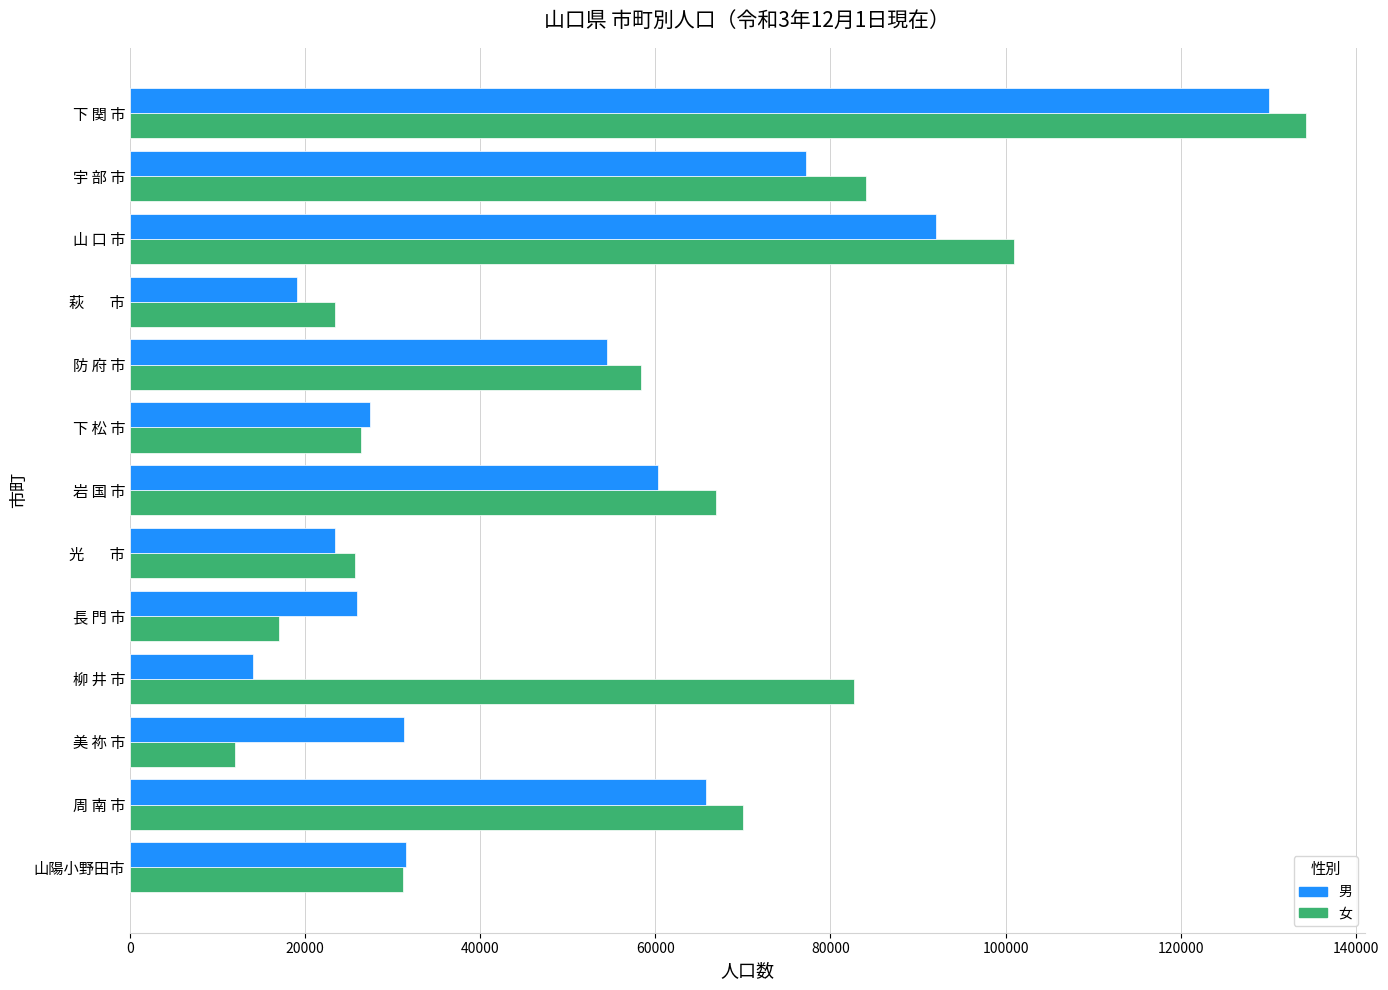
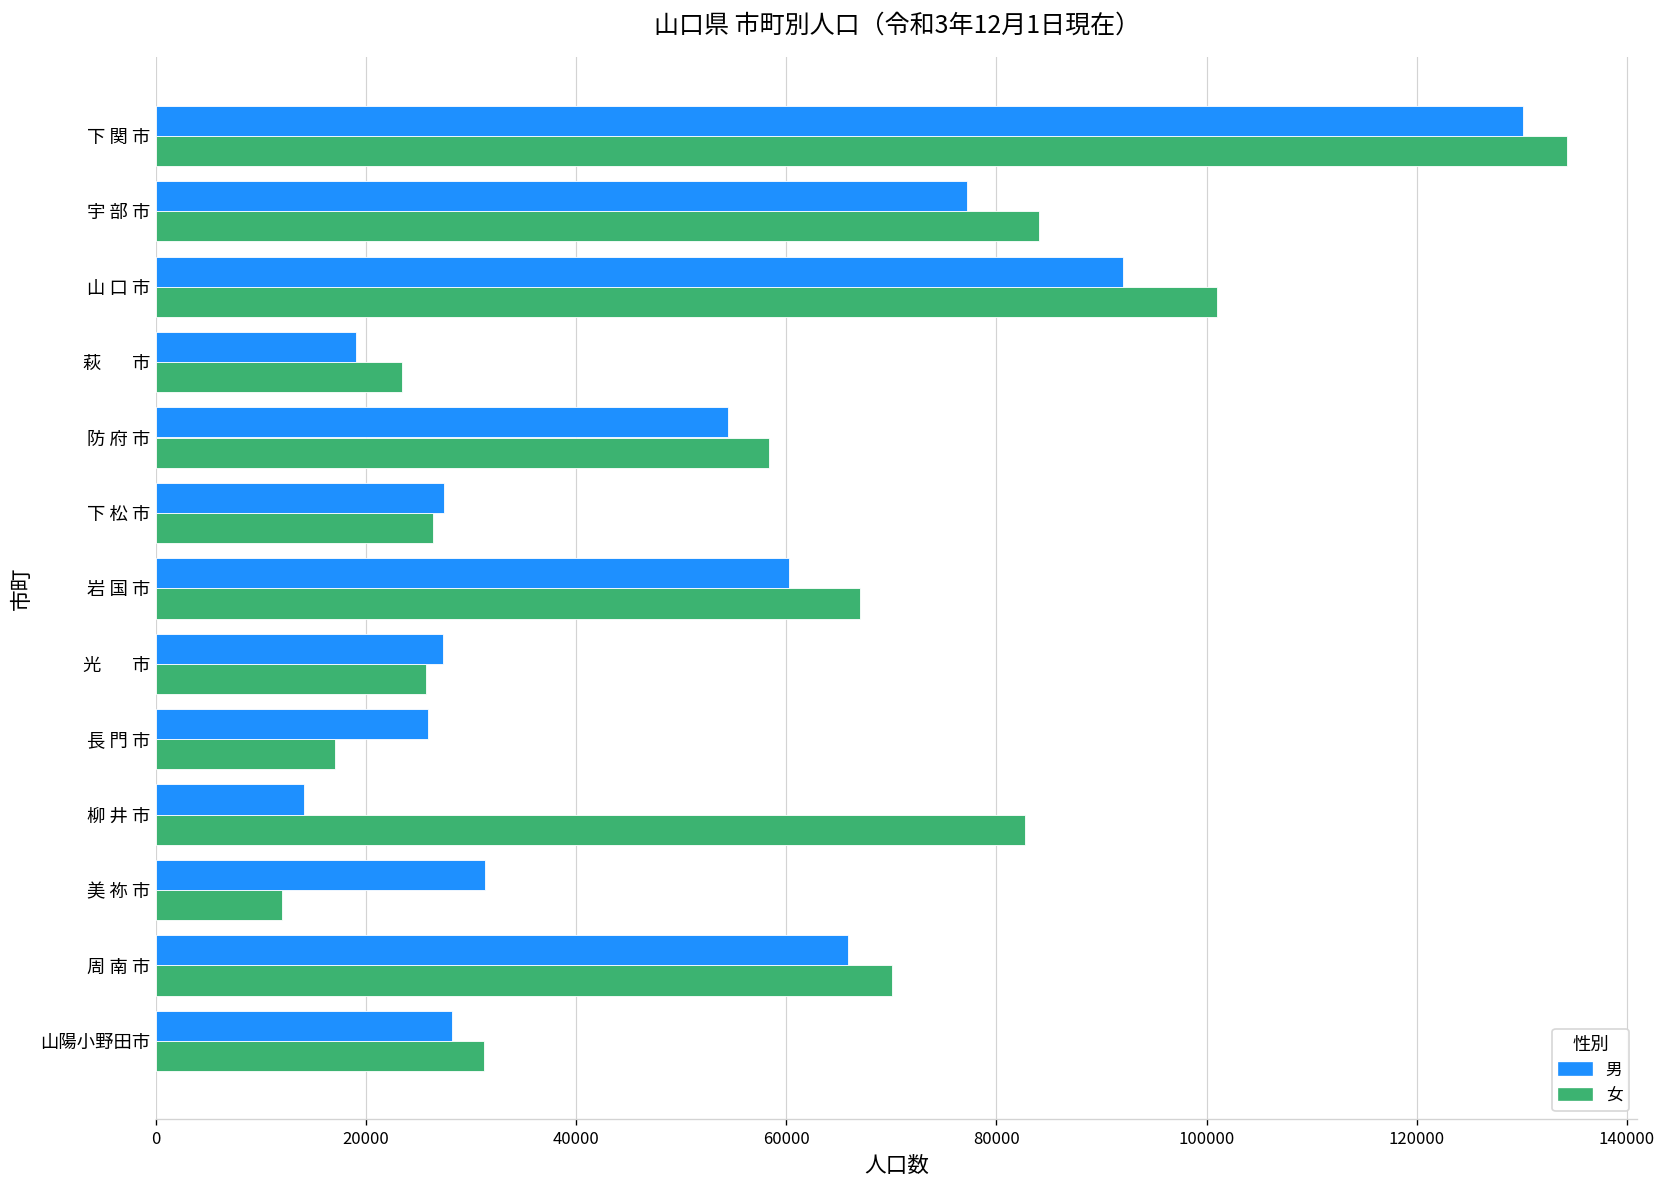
  {
    "女": {
      "下 関 市": 134000,
      "宇 部 市": 84000,
      "山 口 市": 101000,
      "萩 市": 23000,
      "防 府 市": 58000,
      "下 松 市": 26000,
      "岩 国 市": 67000,
      "光 市": 26000,
      "長 門 市": 17000,
      "柳 井 市": 83000,
      "美 祢 市": 12000,
      "周 南 市": 70000,
      "山陽小野田市": 31000
    },
    "男": {
      "下 関 市": 130000,
      "宇 部 市": 77000,
      "山 口 市": 92000,
      "萩 市": 19000,
      "防 府 市": 54000,
      "下 松 市": 27000,
      "岩 国 市": 60000,
-     "光 市": 23000,
+     "光 市": 27000,
      "長 門 市": 26000,
      "柳 井 市": 14000,
      "美 祢 市": 31000,
      "周 南 市": 66000,
-     "山陽小野田市": 32000
+     "山陽小野田市": 28000
    }
  }
